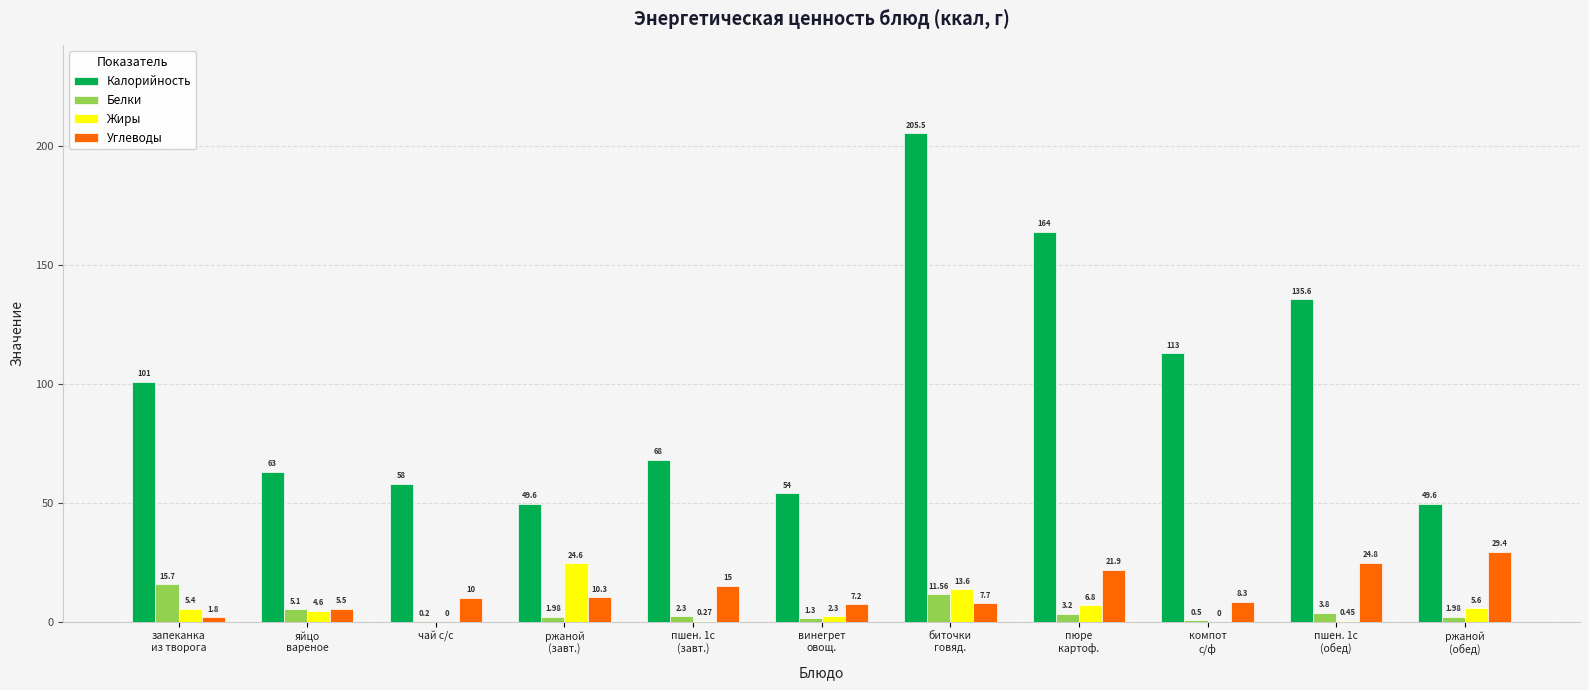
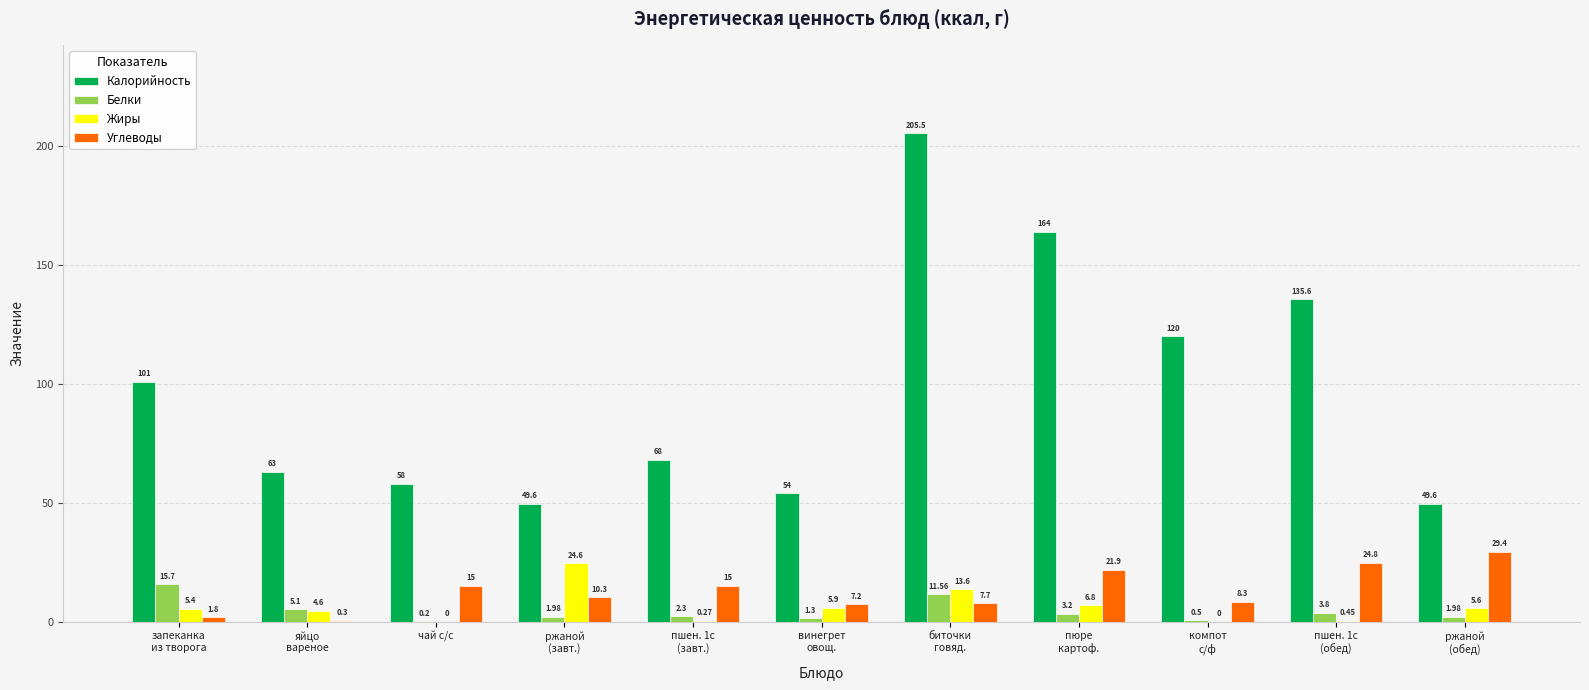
  {
    "Калорийность": {
      "запеканка из творога": 101,
      "яйцо вареное": 63,
      "чай с/с": 58,
      "ржаной (завт.)": 49.6,
      "пшен. 1с (завт.)": 68,
      "винегрет овощ.": 54,
      "биточки говяд.": 205.5,
      "пюре картоф.": 164,
-     "компот с/ф": 113,
+     "компот с/ф": 120,
      "пшен. 1с (обед)": 135.6,
      "ржаной (обед)": 49.6
    },
    "Белки": {
      "запеканка из творога": 15.7,
      "яйцо вареное": 5.1,
      "чай с/с": 0.2,
      "ржаной (завт.)": 1.98,
      "пшен. 1с (завт.)": 2.3,
      "винегрет овощ.": 1.3,
      "биточки говяд.": 11.56,
      "пюре картоф.": 3.2,
      "компот с/ф": 0.5,
      "пшен. 1с (обед)": 3.8,
      "ржаной (обед)": 1.98
    },
    "Жиры": {
      "запеканка из творога": 5.4,
      "яйцо вареное": 4.6,
      "чай с/с": 0,
      "ржаной (завт.)": 24.6,
      "пшен. 1с (завт.)": 0.27,
-     "винегрет овощ.": 2.3,
+     "винегрет овощ.": 5.9,
      "биточки говяд.": 13.6,
      "пюре картоф.": 6.8,
      "компот с/ф": 0,
      "пшен. 1с (обед)": 0.45,
      "ржаной (обед)": 5.6
    },
    "Углеводы": {
      "запеканка из творога": 1.8,
-     "яйцо вареное": 5.5,
-     "чай с/с": 10,
+     "яйцо вареное": 0.3,
+     "чай с/с": 15,
      "ржаной (завт.)": 10.3,
      "пшен. 1с (завт.)": 15,
      "винегрет овощ.": 7.2,
      "биточки говяд.": 7.7,
      "пюре картоф.": 21.9,
      "компот с/ф": 8.3,
      "пшен. 1с (обед)": 24.8,
      "ржаной (обед)": 29.4
    }
  }
